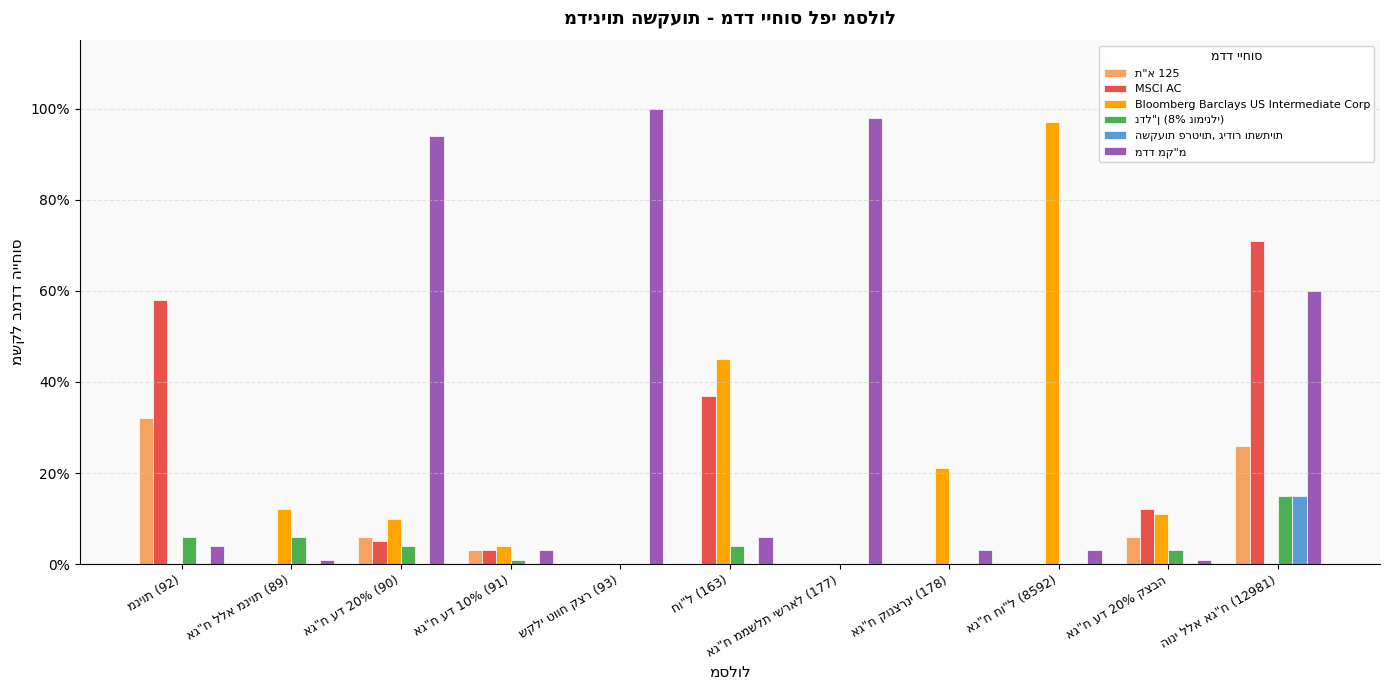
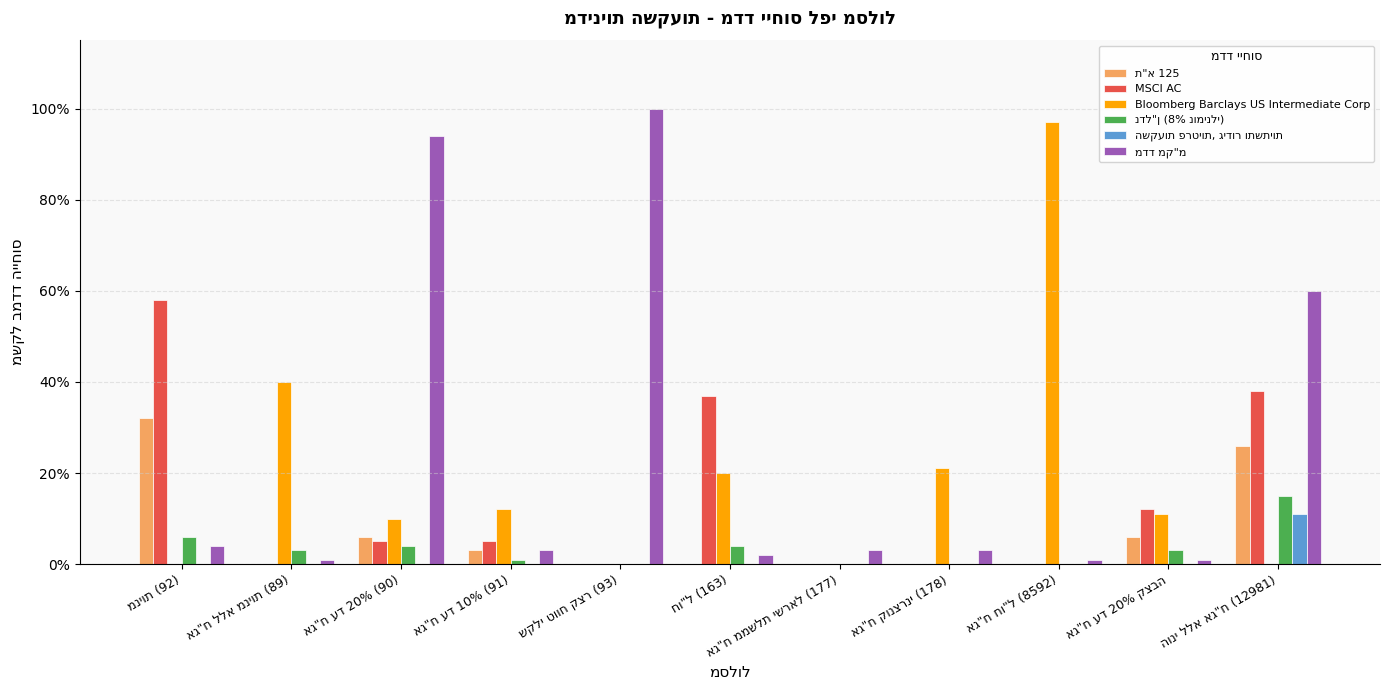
  {
    "ת\"א 125": {
      "מניות (92)": "32%",
      "אג\"ח ללא מניות (89)": "0%",
      "אג\"ח עד 20% (90)": "6%",
      "אג\"ח עד 10% (91)": "3%",
      "שקלי טווח קצר (93)": "0%",
      "חו\"ל (163)": "0%",
      "אג\"ח ממשלת ישראל (177)": "0%",
      "אג\"ח קונצרני (178)": "0%",
      "אג\"ח חו\"ל (8592)": "0%",
      "אג\"ח עד 20% קצבה": "6%",
      "הוני ללא אג\"ח (12981)": "26%"
    },
    "MSCI AC": {
      "מניות (92)": "58%",
      "אג\"ח ללא מניות (89)": "0%",
      "אג\"ח עד 20% (90)": "5%",
-     "אג\"ח עד 10% (91)": "3%",
+     "אג\"ח עד 10% (91)": "5%",
      "שקלי טווח קצר (93)": "0%",
      "חו\"ל (163)": "37%",
      "אג\"ח ממשלת ישראל (177)": "0%",
      "אג\"ח קונצרני (178)": "0%",
      "אג\"ח חו\"ל (8592)": "0%",
      "אג\"ח עד 20% קצבה": "12%",
-     "הוני ללא אג\"ח (12981)": "71%"
+     "הוני ללא אג\"ח (12981)": "38%"
    },
    "Bloomberg Barclays US Intermediate Corp": {
      "מניות (92)": "0%",
-     "אג\"ח ללא מניות (89)": "12%",
+     "אג\"ח ללא מניות (89)": "40%",
      "אג\"ח עד 20% (90)": "10%",
-     "אג\"ח עד 10% (91)": "4%",
+     "אג\"ח עד 10% (91)": "12%",
      "שקלי טווח קצר (93)": "0%",
-     "חו\"ל (163)": "45%",
+     "חו\"ל (163)": "20%",
      "אג\"ח ממשלת ישראל (177)": "0%",
      "אג\"ח קונצרני (178)": "21%",
      "אג\"ח חו\"ל (8592)": "97%",
      "אג\"ח עד 20% קצבה": "11%",
      "הוני ללא אג\"ח (12981)": "0%"
    },
    "נדל\"ן (8% נומינלי)": {
      "מניות (92)": "6%",
-     "אג\"ח ללא מניות (89)": "6%",
+     "אג\"ח ללא מניות (89)": "3%",
      "אג\"ח עד 20% (90)": "4%",
      "אג\"ח עד 10% (91)": "1%",
      "שקלי טווח קצר (93)": "0%",
      "חו\"ל (163)": "4%",
      "אג\"ח ממשלת ישראל (177)": "0%",
      "אג\"ח קונצרני (178)": "0%",
      "אג\"ח חו\"ל (8592)": "0%",
      "אג\"ח עד 20% קצבה": "3%",
      "הוני ללא אג\"ח (12981)": "15%"
    },
    "השקעות פרטיות, גידור ותשתיות": {
      "מניות (92)": "0%",
      "אג\"ח ללא מניות (89)": "0%",
      "אג\"ח עד 20% (90)": "0%",
      "אג\"ח עד 10% (91)": "0%",
      "שקלי טווח קצר (93)": "0%",
      "חו\"ל (163)": "0%",
      "אג\"ח ממשלת ישראל (177)": "0%",
      "אג\"ח קונצרני (178)": "0%",
      "אג\"ח חו\"ל (8592)": "0%",
      "אג\"ח עד 20% קצבה": "0%",
-     "הוני ללא אג\"ח (12981)": "15%"
+     "הוני ללא אג\"ח (12981)": "11%"
    },
    "מדד מק\"מ": {
      "מניות (92)": "4%",
      "אג\"ח ללא מניות (89)": "1%",
      "אג\"ח עד 20% (90)": "94%",
      "אג\"ח עד 10% (91)": "3%",
      "שקלי טווח קצר (93)": "100%",
-     "חו\"ל (163)": "6%",
-     "אג\"ח ממשלת ישראל (177)": "98%",
+     "חו\"ל (163)": "2%",
+     "אג\"ח ממשלת ישראל (177)": "3%",
      "אג\"ח קונצרני (178)": "3%",
-     "אג\"ח חו\"ל (8592)": "3%",
+     "אג\"ח חו\"ל (8592)": "1%",
      "אג\"ח עד 20% קצבה": "1%",
      "הוני ללא אג\"ח (12981)": "60%"
    }
  }
